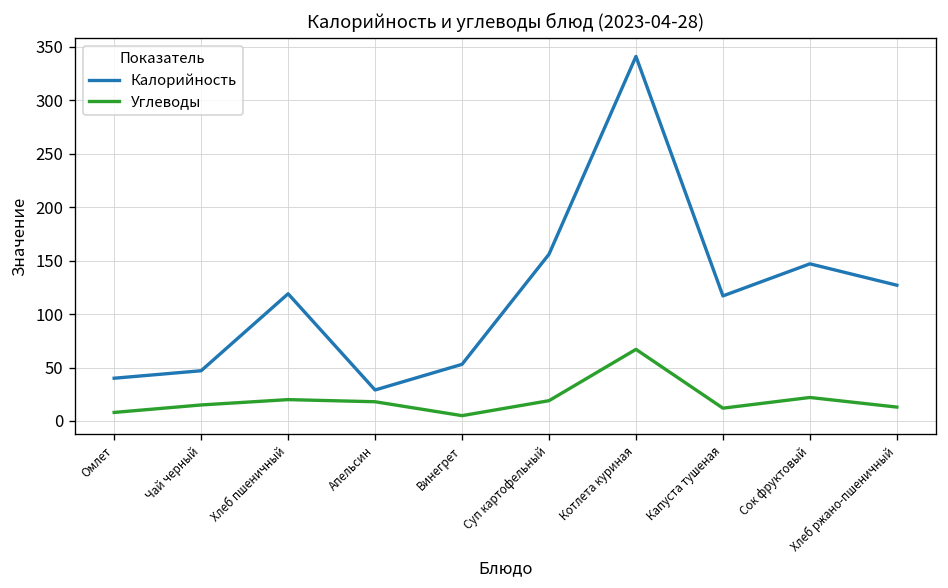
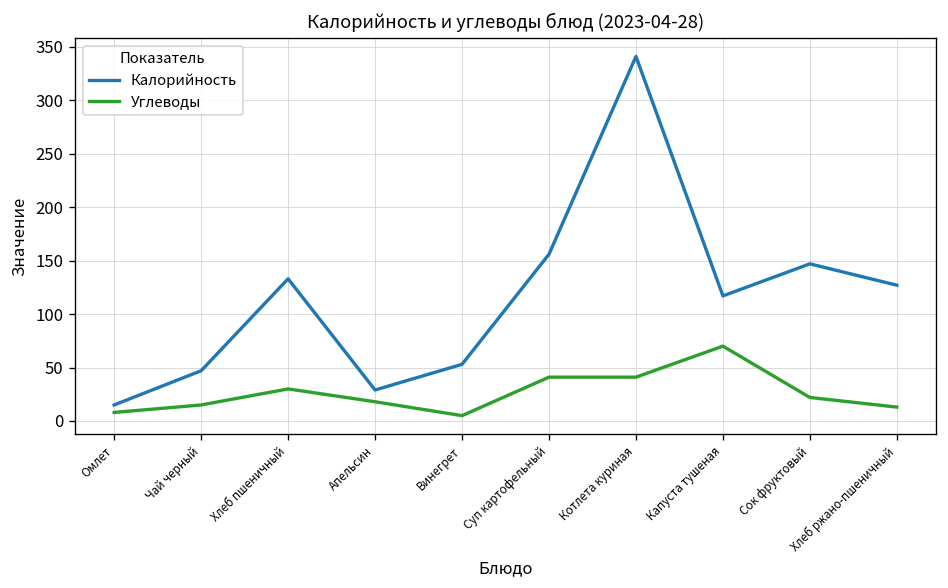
  {
    "Калорийность": {
-     "Омлет": 40,
+     "Омлет": 20,
      "Чай черный": 50,
-     "Хлеб пшеничный": 120,
+     "Хлеб пшеничный": 130,
      "Апельсин": 30,
      "Винегрет": 50,
      "Суп картофельный": 160,
      "Котлета куриная": 340,
      "Капуста тушеная": 120,
      "Сок фруктовый": 150,
      "Хлеб ржано-пшеничный": 130
    },
    "Углеводы": {
      "Омлет": 10,
      "Чай черный": 20,
-     "Хлеб пшеничный": 20,
+     "Хлеб пшеничный": 30,
      "Апельсин": 20,
      "Винегрет": 10,
-     "Суп картофельный": 20,
-     "Котлета куриная": 70,
-     "Капуста тушеная": 10,
+     "Суп картофельный": 40,
+     "Котлета куриная": 40,
+     "Капуста тушеная": 70,
      "Сок фруктовый": 20,
      "Хлеб ржано-пшеничный": 10
    }
  }
